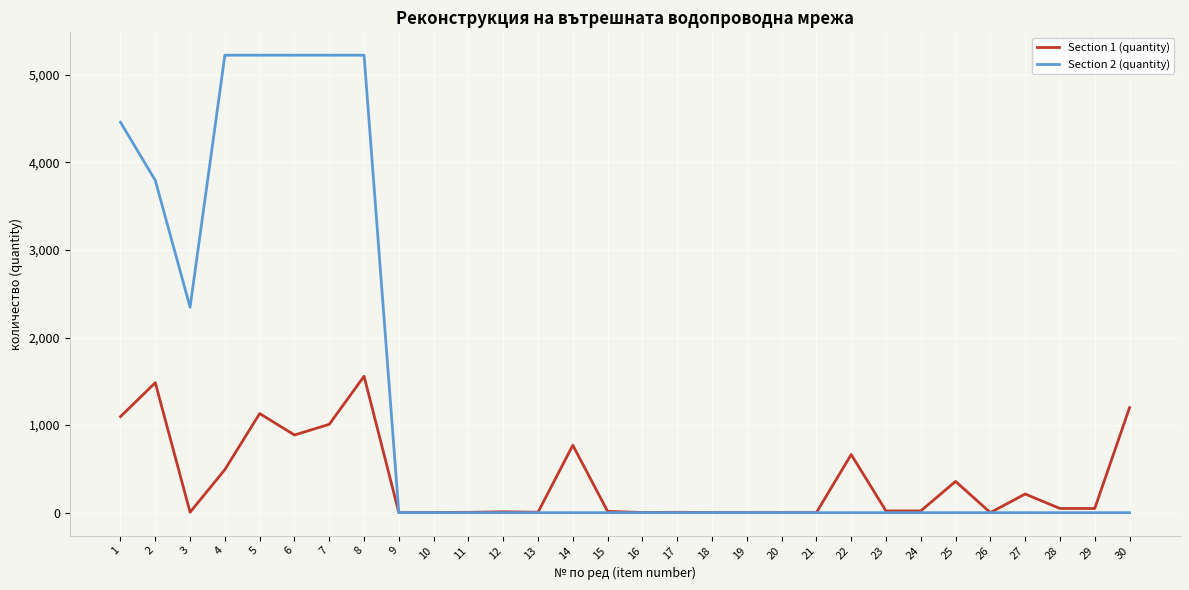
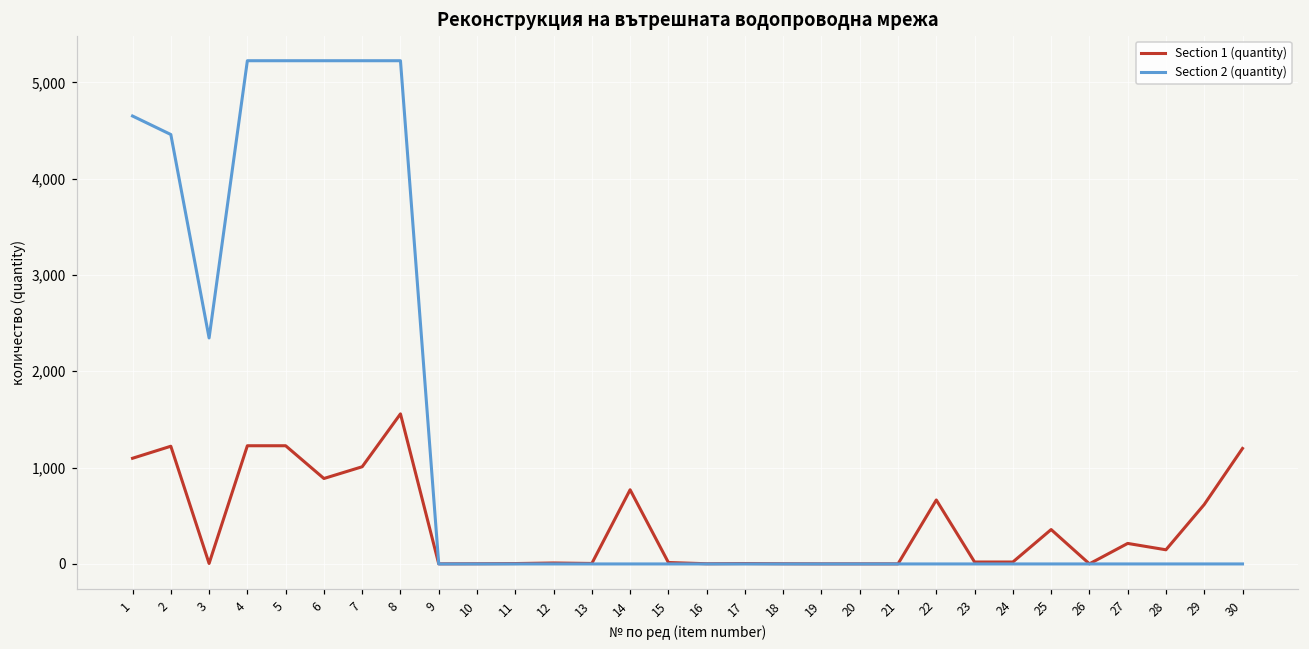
  {
    "Section 1 (quantity)": {
      "1": "1,100",
-     "2": "1,500",
+     "2": "1,200",
      "3": "0",
-     "4": "500",
-     "5": "1,100",
+     "4": "1,200",
+     "5": "1,200",
      "6": "900",
      "7": "1,000",
      "8": "1,600",
      "14": "800",
      "22": "700",
      "25": "400",
      "27": "200",
-     "28": "0",
-     "29": "0",
+     "28": "100",
+     "29": "600",
      "30": "1,200"
    },
    "Section 2 (quantity)": {
-     "1": "4,500",
-     "2": "3,800",
+     "1": "4,700",
+     "2": "4,500",
      "3": "2,300",
      "4": "5,200",
      "5": "5,200",
      "6": "5,200",
      "7": "5,200",
      "8": "5,200",
      "14": "0",
      "22": "0",
      "25": "0",
      "27": "0",
      "28": "0",
      "29": "0",
      "30": "0"
    }
  }
